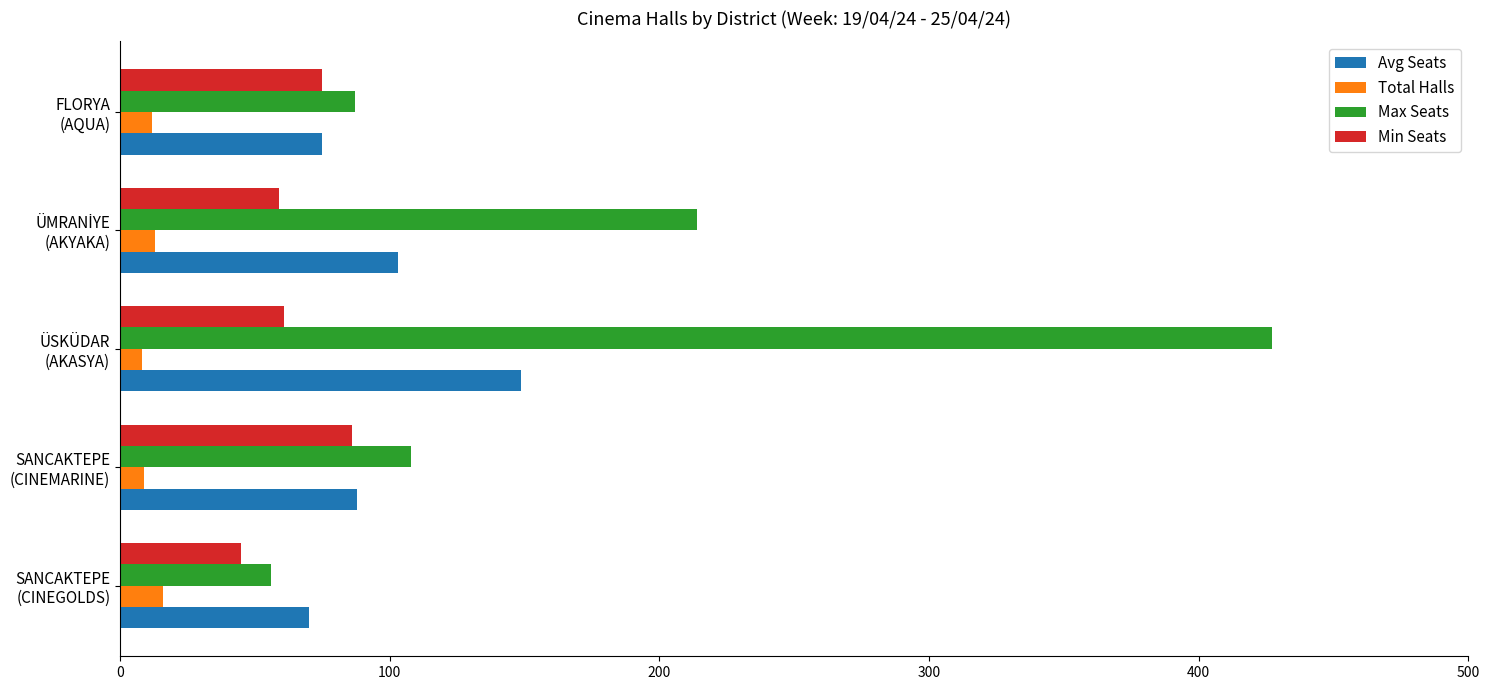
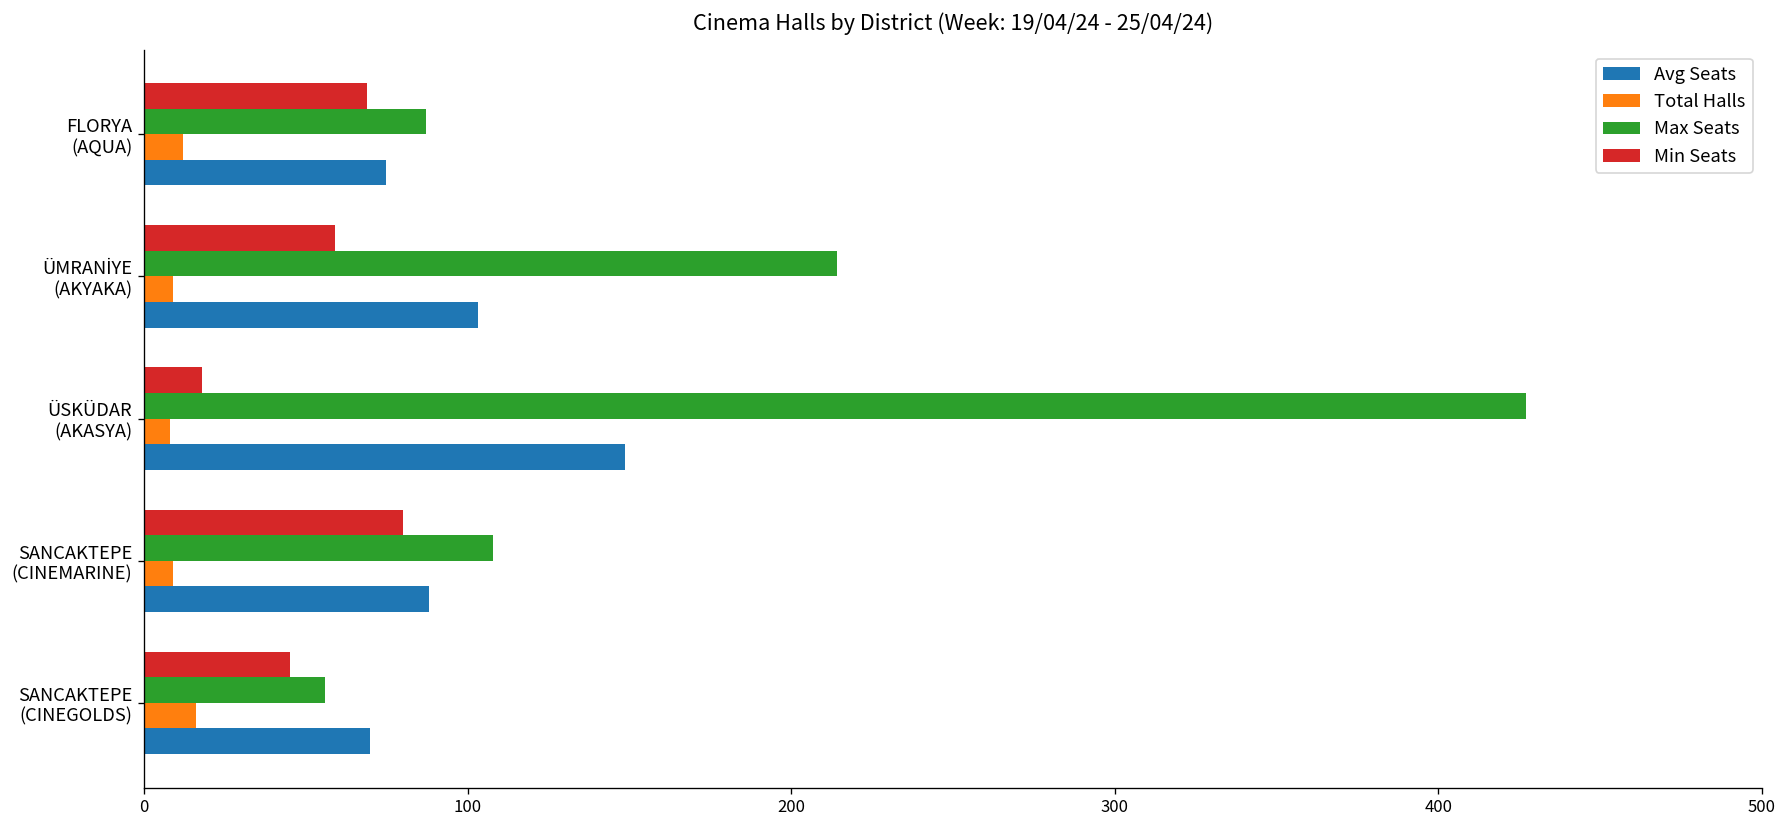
  {
    "Avg Seats": {
      "FLORYA (AQUA)": 75,
      "ÜMRANİYE (AKYAKA)": 103,
      "ÜSKÜDAR (AKASYA)": 149,
      "SANCAKTEPE (CINEMARINE)": 88,
      "SANCAKTEPE (CINEGOLDS)": 70
    },
    "Total Halls": {
      "FLORYA (AQUA)": 12,
-     "ÜMRANİYE (AKYAKA)": 13,
+     "ÜMRANİYE (AKYAKA)": 9,
      "ÜSKÜDAR (AKASYA)": 8,
      "SANCAKTEPE (CINEMARINE)": 9,
      "SANCAKTEPE (CINEGOLDS)": 16
    },
    "Max Seats": {
      "FLORYA (AQUA)": 87,
      "ÜMRANİYE (AKYAKA)": 214,
      "ÜSKÜDAR (AKASYA)": 427,
      "SANCAKTEPE (CINEMARINE)": 108,
      "SANCAKTEPE (CINEGOLDS)": 56
    },
    "Min Seats": {
-     "FLORYA (AQUA)": 75,
+     "FLORYA (AQUA)": 69,
      "ÜMRANİYE (AKYAKA)": 59,
-     "ÜSKÜDAR (AKASYA)": 61,
-     "SANCAKTEPE (CINEMARINE)": 86,
+     "ÜSKÜDAR (AKASYA)": 18,
+     "SANCAKTEPE (CINEMARINE)": 80,
      "SANCAKTEPE (CINEGOLDS)": 45
    }
  }
